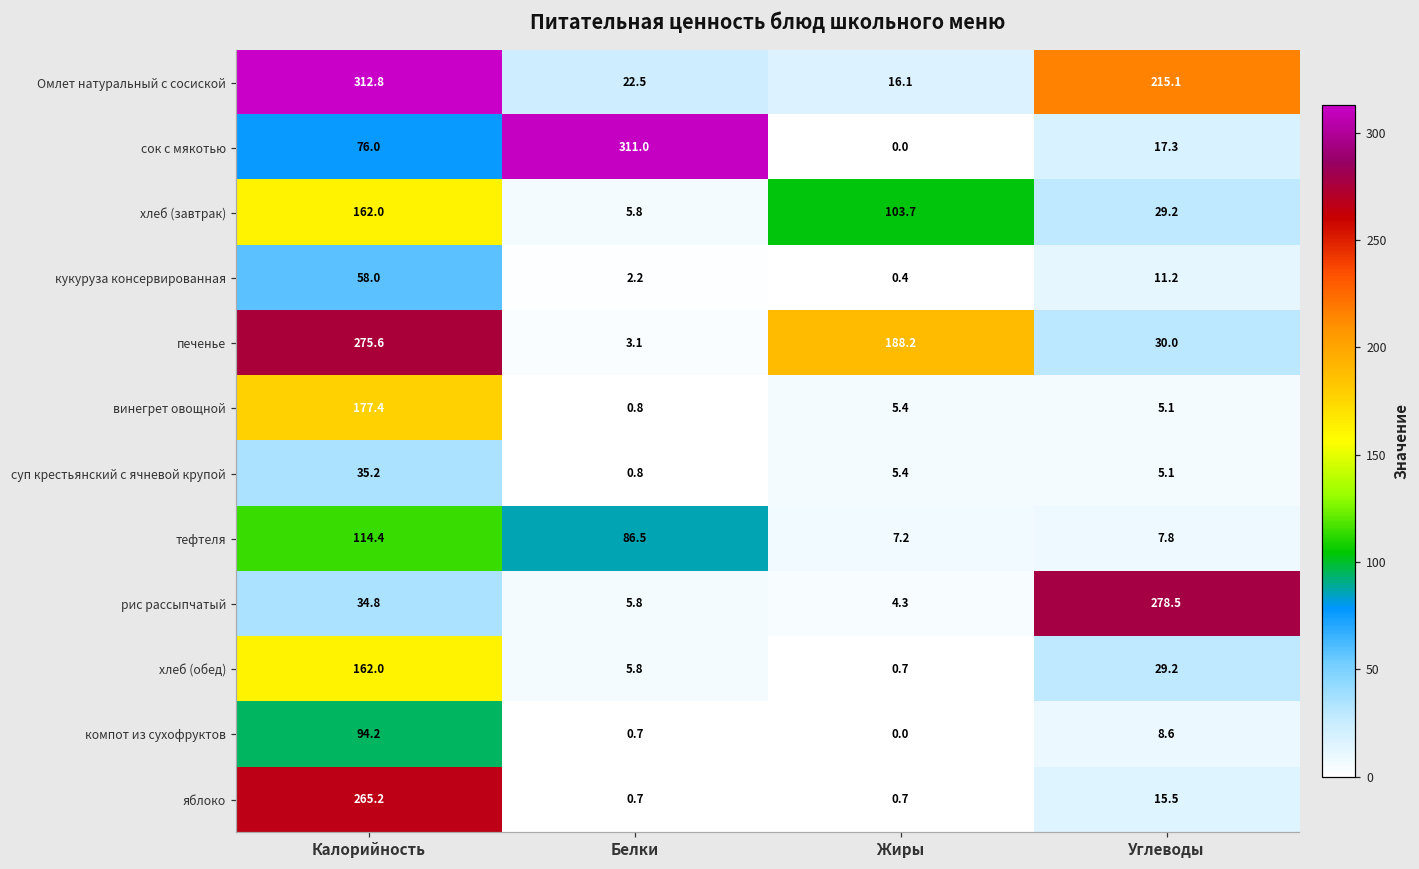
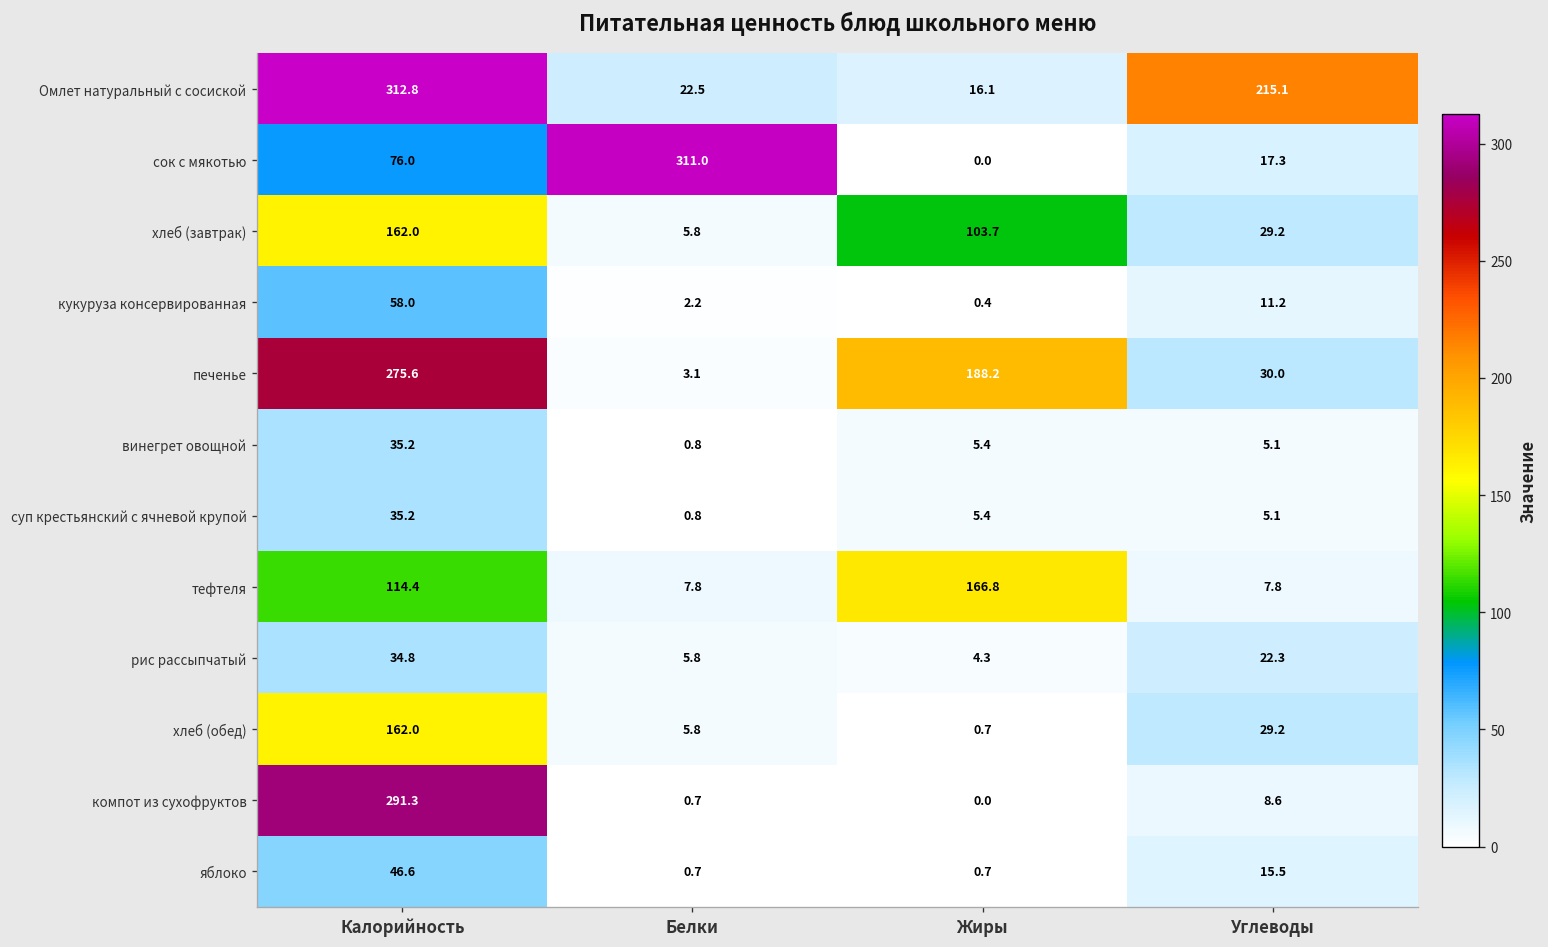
  {
    "Омлет натуральный с сосиской": {
      "Калорийность": 312.8,
      "Белки": 22.5,
      "Жиры": 16.1,
      "Углеводы": 215.1
    },
    "сок с мякотью": {
      "Калорийность": 76.0,
      "Белки": 311.0,
      "Жиры": 0.0,
      "Углеводы": 17.3
    },
    "хлеб (завтрак)": {
      "Калорийность": 162.0,
      "Белки": 5.8,
      "Жиры": 103.7,
      "Углеводы": 29.2
    },
    "кукуруза консервированная": {
      "Калорийность": 58.0,
      "Белки": 2.2,
      "Жиры": 0.4,
      "Углеводы": 11.2
    },
    "печенье": {
      "Калорийность": 275.6,
      "Белки": 3.1,
      "Жиры": 188.2,
      "Углеводы": 30.0
    },
    "винегрет овощной": {
-     "Калорийность": 177.4,
+     "Калорийность": 35.2,
      "Белки": 0.8,
      "Жиры": 5.4,
      "Углеводы": 5.1
    },
    "суп крестьянский с ячневой крупой": {
      "Калорийность": 35.2,
      "Белки": 0.8,
      "Жиры": 5.4,
      "Углеводы": 5.1
    },
    "тефтеля": {
      "Калорийность": 114.4,
-     "Белки": 86.5,
-     "Жиры": 7.2,
+     "Белки": 7.8,
+     "Жиры": 166.8,
      "Углеводы": 7.8
    },
    "рис рассыпчатый": {
      "Калорийность": 34.8,
      "Белки": 5.8,
      "Жиры": 4.3,
-     "Углеводы": 278.5
+     "Углеводы": 22.3
    },
    "хлеб (обед)": {
      "Калорийность": 162.0,
      "Белки": 5.8,
      "Жиры": 0.7,
      "Углеводы": 29.2
    },
    "компот из сухофруктов": {
-     "Калорийность": 94.2,
+     "Калорийность": 291.3,
      "Белки": 0.7,
      "Жиры": 0.0,
      "Углеводы": 8.6
    },
    "яблоко": {
-     "Калорийность": 265.2,
+     "Калорийность": 46.6,
      "Белки": 0.7,
      "Жиры": 0.7,
      "Углеводы": 15.5
    }
  }
